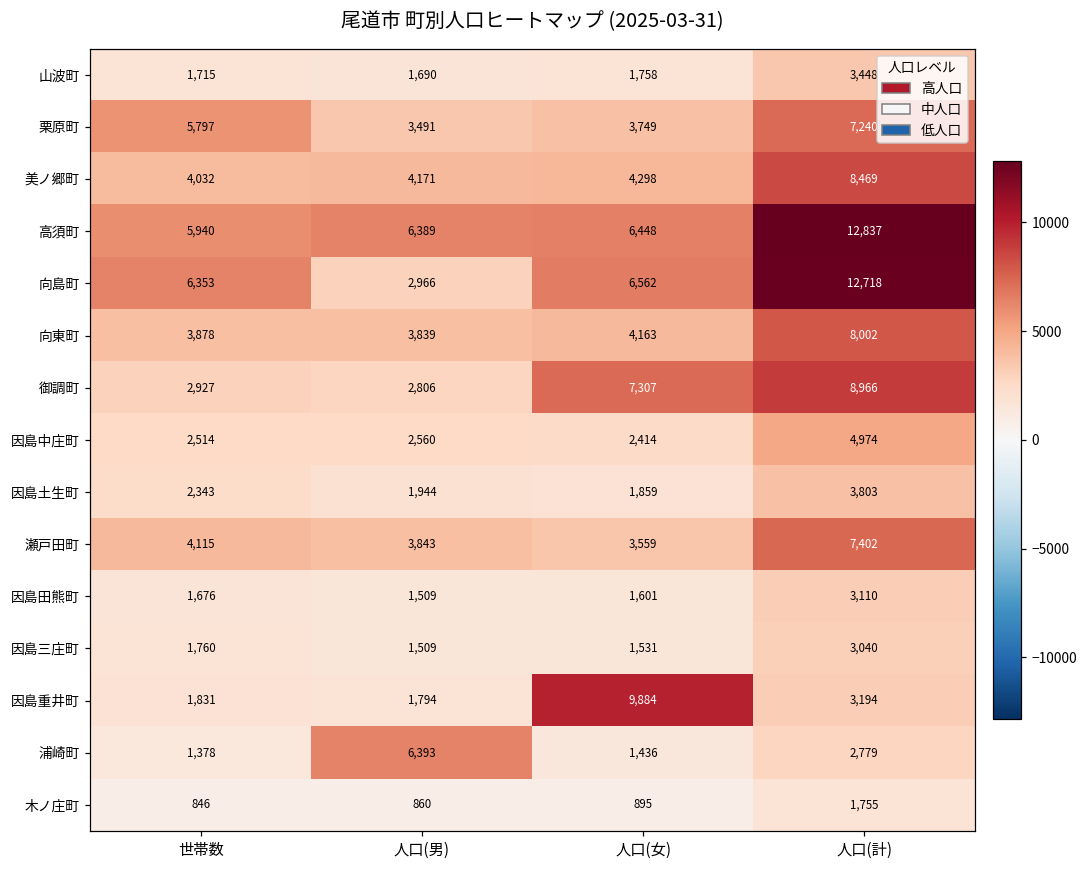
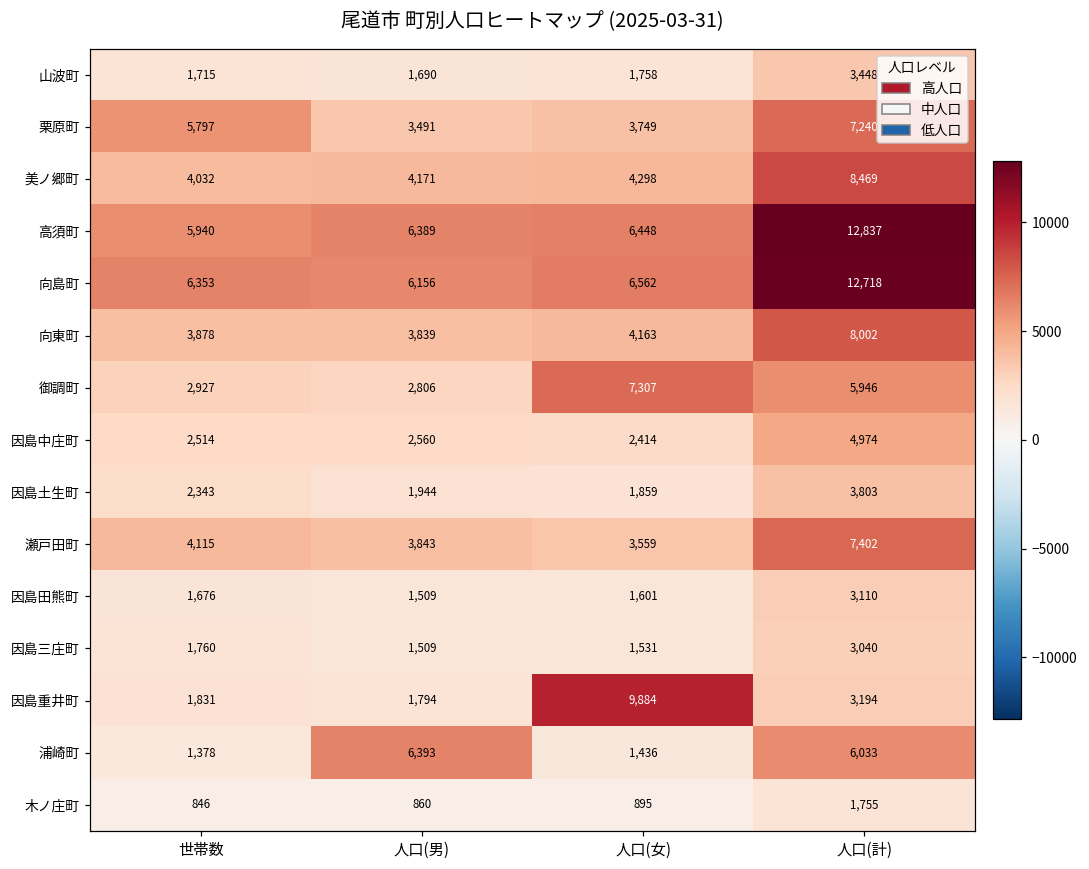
  {
    "山波町": {
      "世帯数": "1,715",
      "人口(男)": "1,690",
      "人口(女)": "1,758"
    },
    "栗原町": {
      "世帯数": "5,797",
      "人口(男)": "3,491",
      "人口(女)": "3,749"
    },
    "美ノ郷町": {
      "世帯数": "4,032",
      "人口(男)": "4,171",
      "人口(女)": "4,298",
      "人口(計)": "8,469"
    },
    "高須町": {
      "世帯数": "5,940",
      "人口(男)": "6,389",
      "人口(女)": "6,448",
      "人口(計)": "12,837"
    },
    "向島町": {
      "世帯数": "6,353",
-     "人口(男)": "2,966",
+     "人口(男)": "6,156",
      "人口(女)": "6,562",
      "人口(計)": "12,718"
    },
    "向東町": {
      "世帯数": "3,878",
      "人口(男)": "3,839",
      "人口(女)": "4,163",
      "人口(計)": "8,002"
    },
    "御調町": {
      "世帯数": "2,927",
      "人口(男)": "2,806",
      "人口(女)": "7,307",
-     "人口(計)": "8,966"
+     "人口(計)": "5,946"
    },
    "因島中庄町": {
      "世帯数": "2,514",
      "人口(男)": "2,560",
      "人口(女)": "2,414",
      "人口(計)": "4,974"
    },
    "因島土生町": {
      "世帯数": "2,343",
      "人口(男)": "1,944",
      "人口(女)": "1,859",
      "人口(計)": "3,803"
    },
    "瀬戸田町": {
      "世帯数": "4,115",
      "人口(男)": "3,843",
      "人口(女)": "3,559",
      "人口(計)": "7,402"
    },
    "因島田熊町": {
      "世帯数": "1,676",
      "人口(男)": "1,509",
      "人口(女)": "1,601",
      "人口(計)": "3,110"
    },
    "因島三庄町": {
      "世帯数": "1,760",
      "人口(男)": "1,509",
      "人口(女)": "1,531",
      "人口(計)": "3,040"
    },
    "因島重井町": {
      "世帯数": "1,831",
      "人口(男)": "1,794",
      "人口(女)": "9,884",
      "人口(計)": "3,194"
    },
    "浦崎町": {
      "世帯数": "1,378",
      "人口(男)": "6,393",
      "人口(女)": "1,436",
-     "人口(計)": "2,779"
+     "人口(計)": "6,033"
    },
    "木ノ庄町": {
      "世帯数": "846",
      "人口(男)": "860",
      "人口(女)": "895",
      "人口(計)": "1,755"
    }
  }
